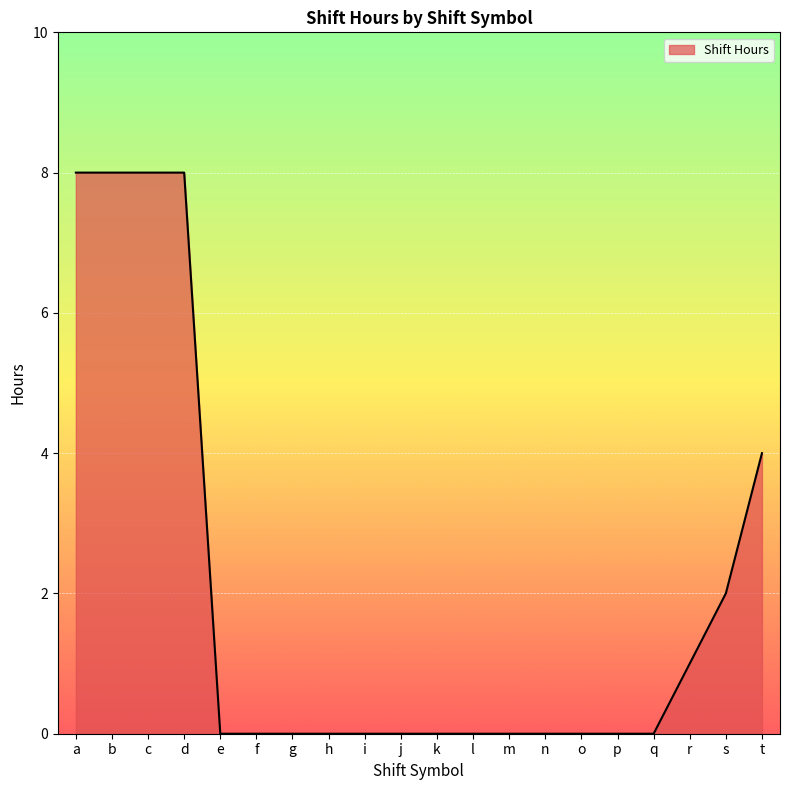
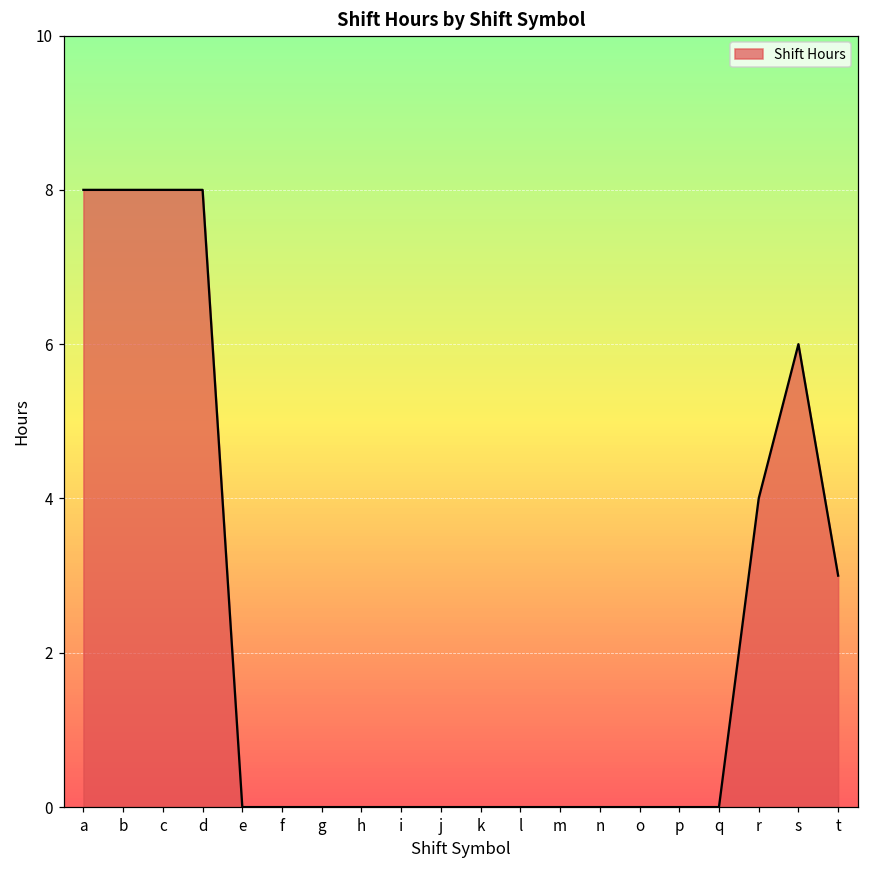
  {
    "a": 8,
    "b": 8,
    "c": 8,
    "d": 8,
    "e": 0,
    "f": 0,
    "g": 0,
    "h": 0,
    "i": 0,
    "j": 0,
    "k": 0,
    "l": 0,
    "m": 0,
    "n": 0,
    "o": 0,
    "p": 0,
    "q": 0,
-   "r": 1,
-   "s": 2,
-   "t": 4
+   "r": 4,
+   "s": 6,
+   "t": 3
  }
